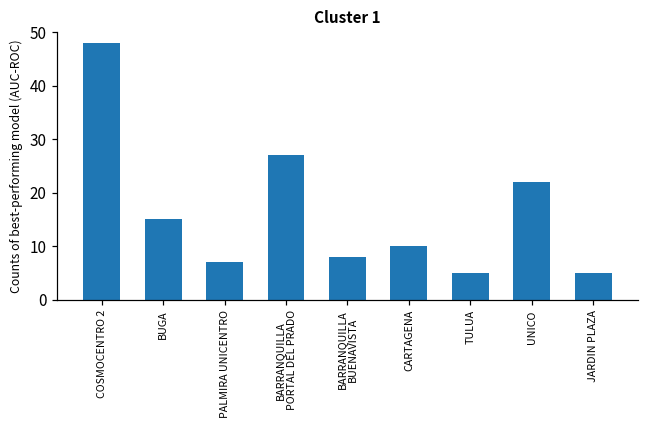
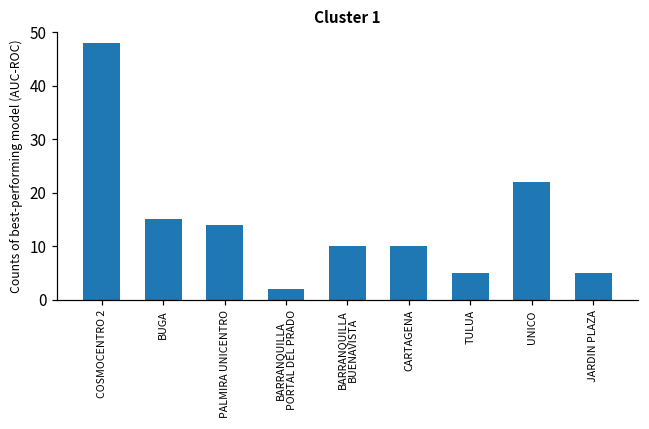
  {
    "COSMOCENTRO 2": 48,
    "BUGA": 15,
-   "PALMIRA UNICENTRO": 7,
-   "BARRANQUILLA PORTAL DEL PRADO": 27,
-   "BARRANQUILLA BUENAVISTA": 8,
+   "PALMIRA UNICENTRO": 14,
+   "BARRANQUILLA PORTAL DEL PRADO": 2,
+   "BARRANQUILLA BUENAVISTA": 10,
    "CARTAGENA": 10,
    "TULUA": 5,
    "UNICO": 22,
    "JARDIN PLAZA": 5
  }
